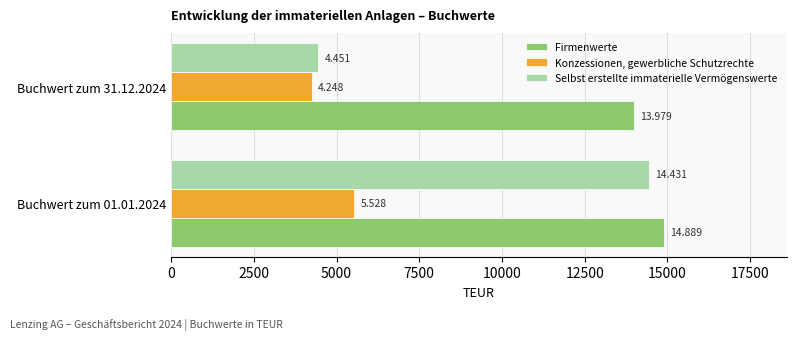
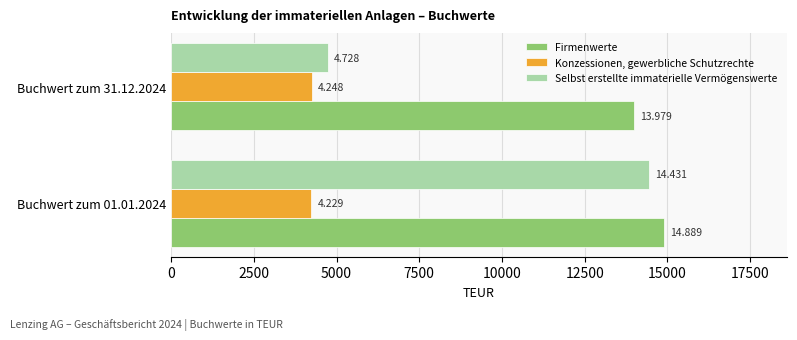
  {
    "Konzessionen, gewerbliche Schutzrechte": {
-     "Buchwert zum 01.01.2024": 5.528
+     "Buchwert zum 01.01.2024": 4.229
    },
    "Selbst erstellte immaterielle Vermögenswerte": {
-     "Buchwert zum 31.12.2024": 4.451
+     "Buchwert zum 31.12.2024": 4.728
    }
  }
